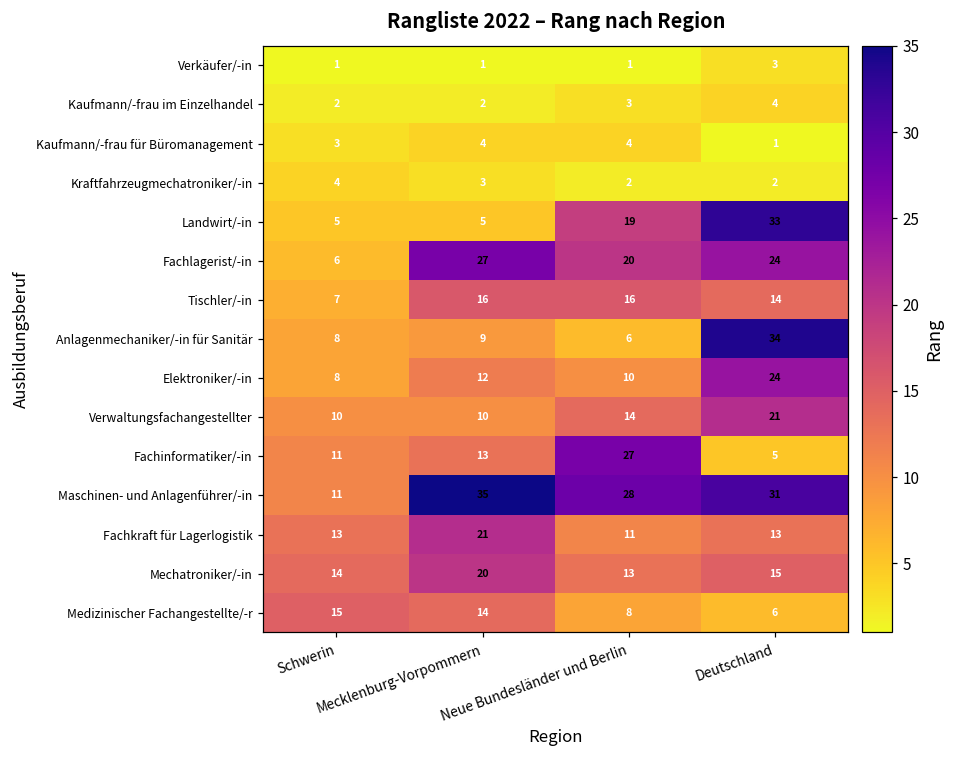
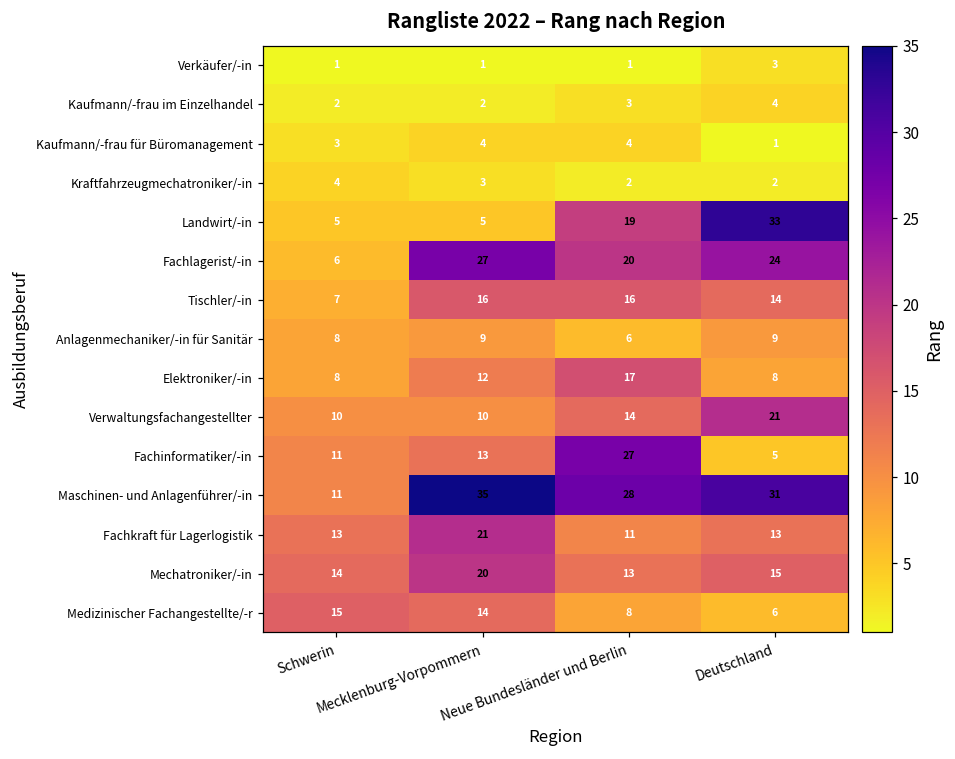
  {
    "Verkäufer/-in": {
      "Schwerin": 1,
      "Mecklenburg-Vorpommern": 1,
      "Neue Bundesländer und Berlin": 1,
      "Deutschland": 3
    },
    "Kaufmann/-frau im Einzelhandel": {
      "Schwerin": 2,
      "Mecklenburg-Vorpommern": 2,
      "Neue Bundesländer und Berlin": 3,
      "Deutschland": 4
    },
    "Kaufmann/-frau für Büromanagement": {
      "Schwerin": 3,
      "Mecklenburg-Vorpommern": 4,
      "Neue Bundesländer und Berlin": 4,
      "Deutschland": 1
    },
    "Kraftfahrzeugmechatroniker/-in": {
      "Schwerin": 4,
      "Mecklenburg-Vorpommern": 3,
      "Neue Bundesländer und Berlin": 2,
      "Deutschland": 2
    },
    "Landwirt/-in": {
      "Schwerin": 5,
      "Mecklenburg-Vorpommern": 5,
      "Neue Bundesländer und Berlin": 19,
      "Deutschland": 33
    },
    "Fachlagerist/-in": {
      "Schwerin": 6,
      "Mecklenburg-Vorpommern": 27,
      "Neue Bundesländer und Berlin": 20,
      "Deutschland": 24
    },
    "Tischler/-in": {
      "Schwerin": 7,
      "Mecklenburg-Vorpommern": 16,
      "Neue Bundesländer und Berlin": 16,
      "Deutschland": 14
    },
    "Anlagenmechaniker/-in für Sanitär": {
      "Schwerin": 8,
      "Mecklenburg-Vorpommern": 9,
      "Neue Bundesländer und Berlin": 6,
-     "Deutschland": 34
+     "Deutschland": 9
    },
    "Elektroniker/-in": {
      "Schwerin": 8,
      "Mecklenburg-Vorpommern": 12,
-     "Neue Bundesländer und Berlin": 10,
-     "Deutschland": 24
+     "Neue Bundesländer und Berlin": 17,
+     "Deutschland": 8
    },
    "Verwaltungsfachangestellter": {
      "Schwerin": 10,
      "Mecklenburg-Vorpommern": 10,
      "Neue Bundesländer und Berlin": 14,
      "Deutschland": 21
    },
    "Fachinformatiker/-in": {
      "Schwerin": 11,
      "Mecklenburg-Vorpommern": 13,
      "Neue Bundesländer und Berlin": 27,
      "Deutschland": 5
    },
    "Maschinen- und Anlagenführer/-in": {
      "Schwerin": 11,
      "Mecklenburg-Vorpommern": 35,
      "Neue Bundesländer und Berlin": 28,
      "Deutschland": 31
    },
    "Fachkraft für Lagerlogistik": {
      "Schwerin": 13,
      "Mecklenburg-Vorpommern": 21,
      "Neue Bundesländer und Berlin": 11,
      "Deutschland": 13
    },
    "Mechatroniker/-in": {
      "Schwerin": 14,
      "Mecklenburg-Vorpommern": 20,
      "Neue Bundesländer und Berlin": 13,
      "Deutschland": 15
    },
    "Medizinischer Fachangestellte/-r": {
      "Schwerin": 15,
      "Mecklenburg-Vorpommern": 14,
      "Neue Bundesländer und Berlin": 8,
      "Deutschland": 6
    }
  }
